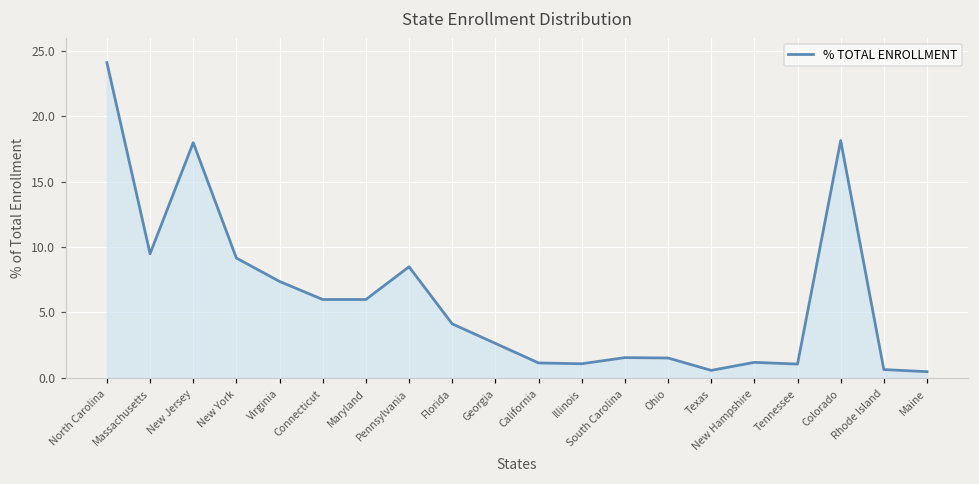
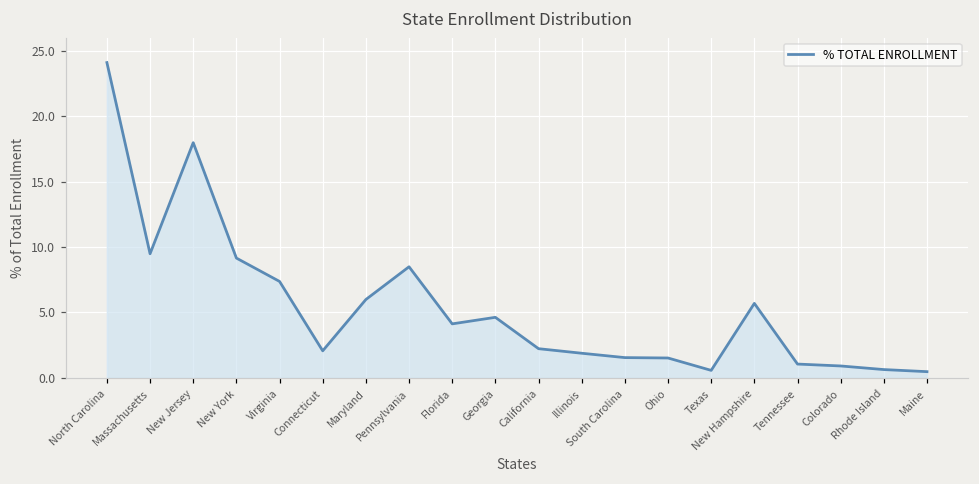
  {
    "North Carolina": 24.1,
    "Massachusetts": 9.5,
    "New Jersey": 18.0,
    "New York": 9.2,
    "Virginia": 7.4,
-   "Connecticut": 6.0,
+   "Connecticut": 2.1,
    "Maryland": 6.0,
    "Pennsylvania": 8.5,
    "Florida": 4.1,
-   "Georgia": 2.6,
-   "California": 1.1,
-   "Illinois": 1.1,
+   "Georgia": 4.6,
+   "California": 2.2,
+   "Illinois": 1.9,
    "South Carolina": 1.6,
    "Ohio": 1.5,
    "Texas": 0.6,
-   "New Hampshire": 1.2,
+   "New Hampshire": 5.7,
    "Tennessee": 1.1,
-   "Colorado": 18.1,
+   "Colorado": 0.9,
    "Rhode Island": 0.6,
    "Maine": 0.5
  }
